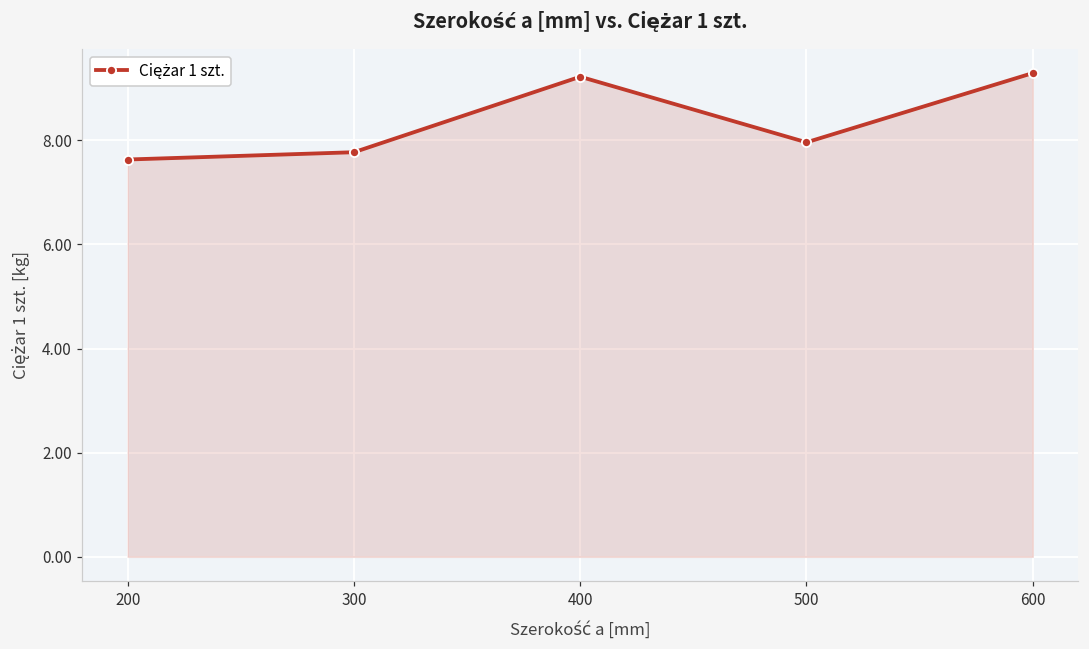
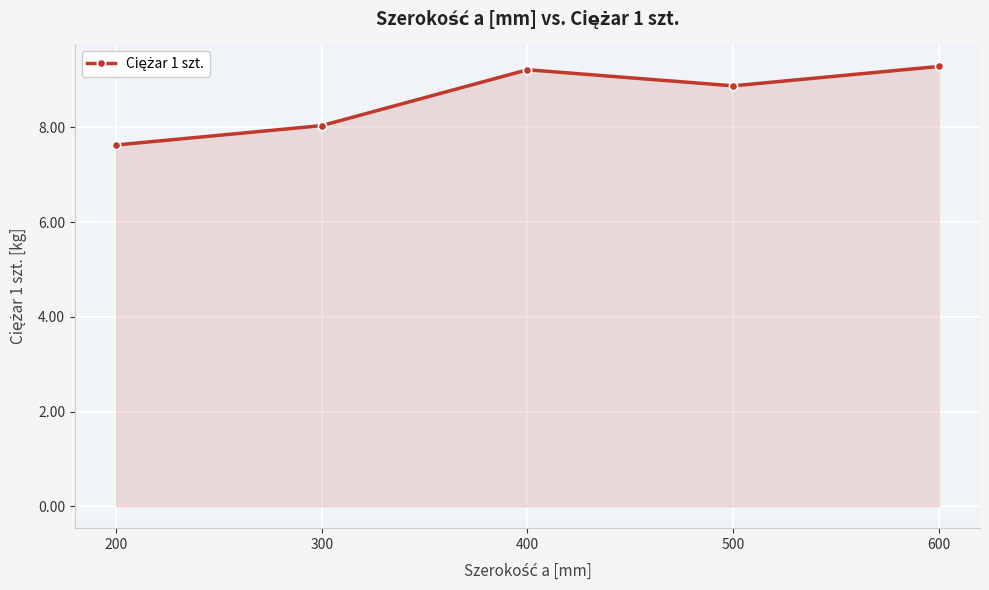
  {
    "200": 7.6,
-   "300": 7.8,
+   "300": 8.0,
    "400": 9.2,
-   "500": 8.0,
+   "500": 8.9,
    "600": 9.3
  }
